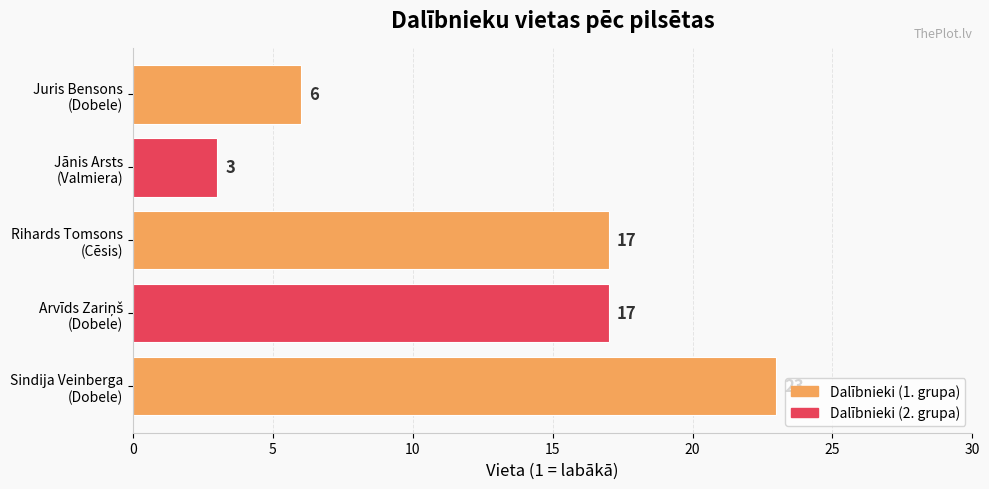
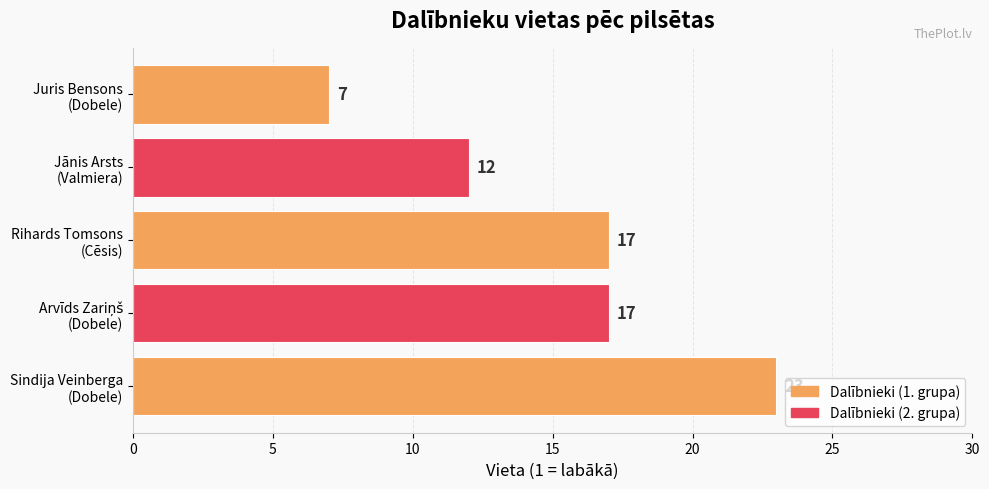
  {
-   "Juris Bensons (Dobele)": 6,
-   "Jānis Arsts (Valmiera)": 3,
+   "Juris Bensons (Dobele)": 7,
+   "Jānis Arsts (Valmiera)": 12,
    "Rihards Tomsons (Cēsis)": 17,
    "Arvīds Zariņš (Dobele)": 17
  }
